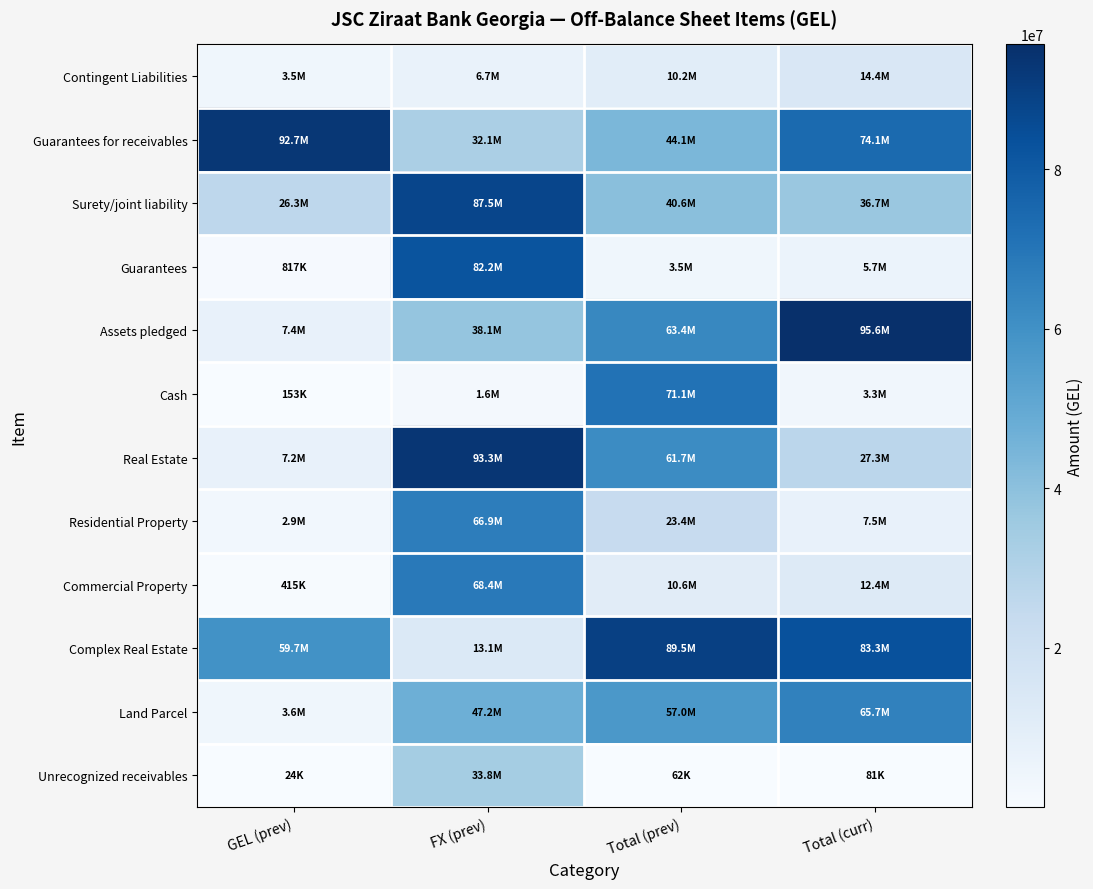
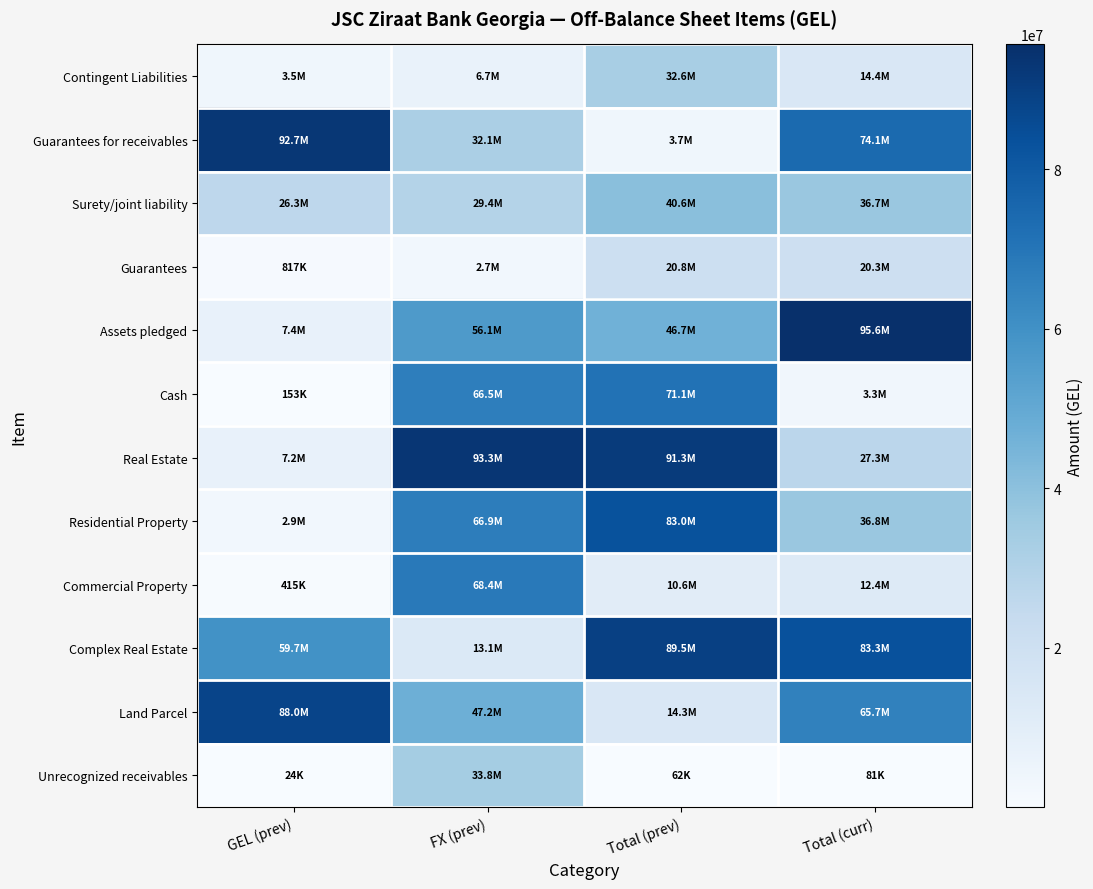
  {
    "Contingent Liabilities": {
      "GEL (prev)": "3.5M",
      "FX (prev)": "6.7M",
-     "Total (prev)": "10.2M",
+     "Total (prev)": "32.6M",
      "Total (curr)": "14.4M"
    },
    "Guarantees for receivables": {
      "GEL (prev)": "92.7M",
      "FX (prev)": "32.1M",
-     "Total (prev)": "44.1M",
+     "Total (prev)": "3.7M",
      "Total (curr)": "74.1M"
    },
    "Surety/joint liability": {
      "GEL (prev)": "26.3M",
-     "FX (prev)": "87.5M",
+     "FX (prev)": "29.4M",
      "Total (prev)": "40.6M",
      "Total (curr)": "36.7M"
    },
    "Guarantees": {
      "GEL (prev)": "817K",
-     "FX (prev)": "82.2M",
-     "Total (prev)": "3.5M",
-     "Total (curr)": "5.7M"
+     "FX (prev)": "2.7M",
+     "Total (prev)": "20.8M",
+     "Total (curr)": "20.3M"
    },
    "Assets pledged": {
      "GEL (prev)": "7.4M",
-     "FX (prev)": "38.1M",
-     "Total (prev)": "63.4M",
+     "FX (prev)": "56.1M",
+     "Total (prev)": "46.7M",
      "Total (curr)": "95.6M"
    },
    "Cash": {
      "GEL (prev)": "153K",
-     "FX (prev)": "1.6M",
+     "FX (prev)": "66.5M",
      "Total (prev)": "71.1M",
      "Total (curr)": "3.3M"
    },
    "Real Estate": {
      "GEL (prev)": "7.2M",
      "FX (prev)": "93.3M",
-     "Total (prev)": "61.7M",
+     "Total (prev)": "91.3M",
      "Total (curr)": "27.3M"
    },
    "Residential Property": {
      "GEL (prev)": "2.9M",
      "FX (prev)": "66.9M",
-     "Total (prev)": "23.4M",
-     "Total (curr)": "7.5M"
+     "Total (prev)": "83.0M",
+     "Total (curr)": "36.8M"
    },
    "Commercial Property": {
      "GEL (prev)": "415K",
      "FX (prev)": "68.4M",
      "Total (prev)": "10.6M",
      "Total (curr)": "12.4M"
    },
    "Complex Real Estate": {
      "GEL (prev)": "59.7M",
      "FX (prev)": "13.1M",
      "Total (prev)": "89.5M",
      "Total (curr)": "83.3M"
    },
    "Land Parcel": {
-     "GEL (prev)": "3.6M",
+     "GEL (prev)": "88.0M",
      "FX (prev)": "47.2M",
-     "Total (prev)": "57.0M",
+     "Total (prev)": "14.3M",
      "Total (curr)": "65.7M"
    },
    "Unrecognized receivables": {
      "GEL (prev)": "24K",
      "FX (prev)": "33.8M",
      "Total (prev)": "62K",
      "Total (curr)": "81K"
    }
  }
